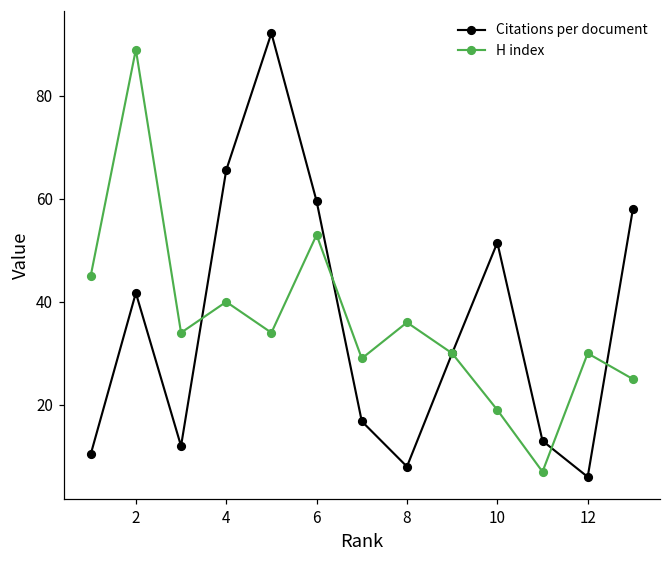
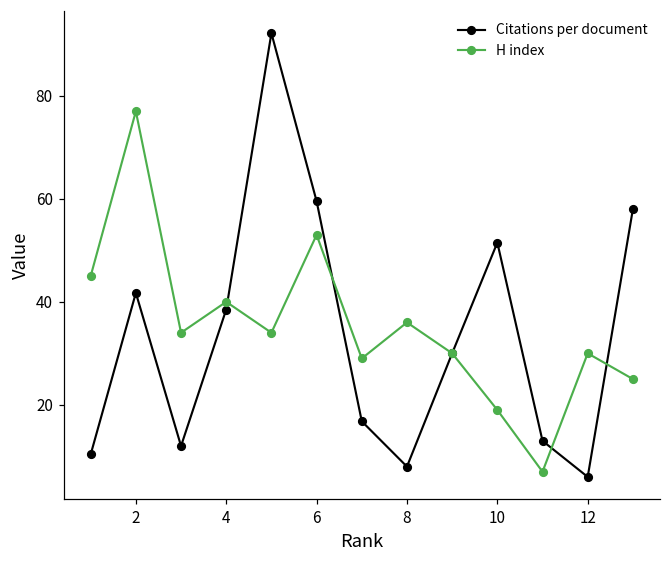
  {
    "Citations per document": {
      "2": 42,
-     "4": 66,
+     "4": 39,
      "6": 60,
      "8": 8,
      "10": 52,
      "12": 6
    },
    "H index": {
-     "2": 89,
+     "2": 77,
      "4": 40,
      "6": 53,
      "8": 36,
      "10": 19,
      "12": 30
    }
  }
